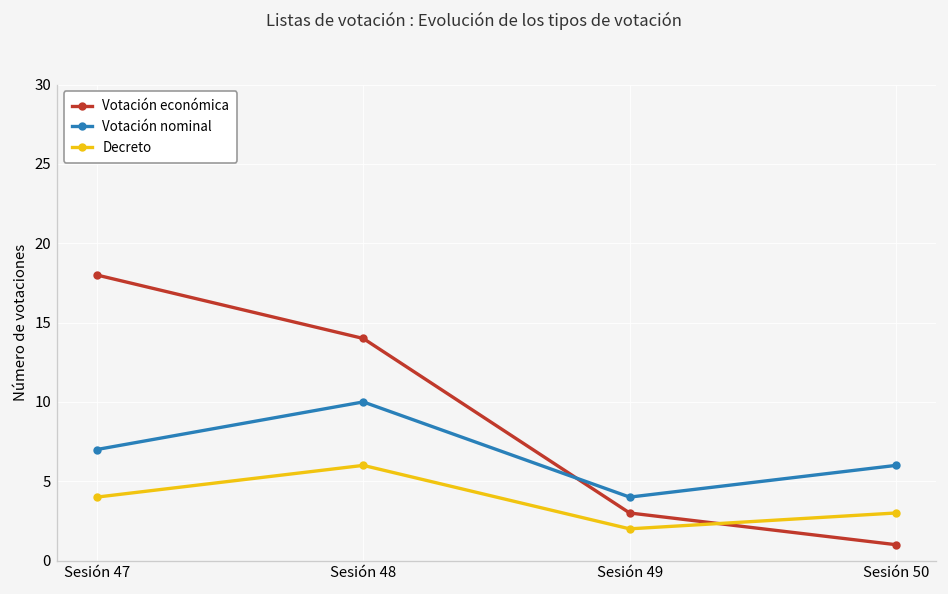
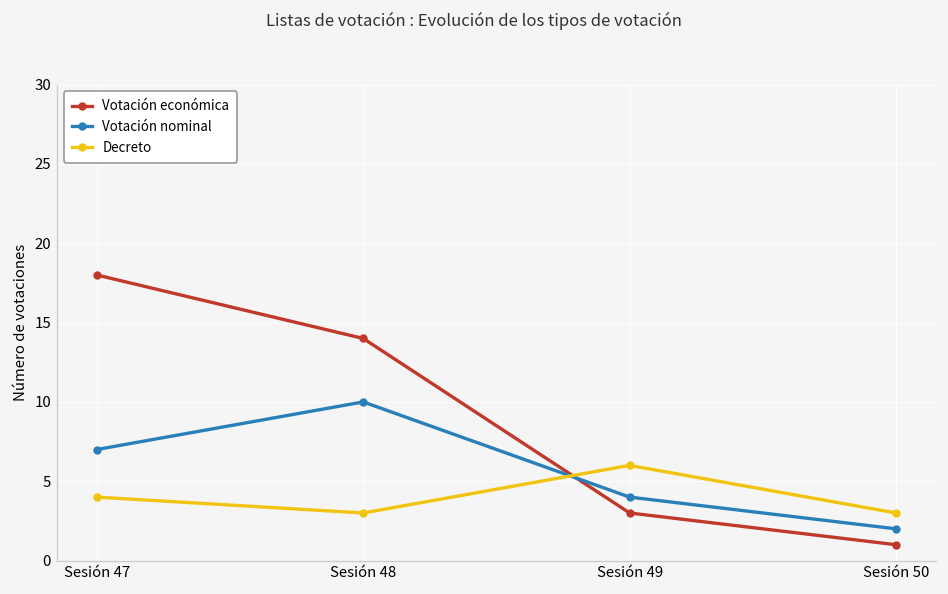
  {
    "Votación económica": {
      "Sesión 47": 18,
      "Sesión 48": 14,
      "Sesión 49": 3,
      "Sesión 50": 1
    },
    "Votación nominal": {
      "Sesión 47": 7,
      "Sesión 48": 10,
      "Sesión 49": 4,
-     "Sesión 50": 6
+     "Sesión 50": 2
    },
    "Decreto": {
      "Sesión 47": 4,
-     "Sesión 48": 6,
-     "Sesión 49": 2,
+     "Sesión 48": 3,
+     "Sesión 49": 6,
      "Sesión 50": 3
    }
  }
